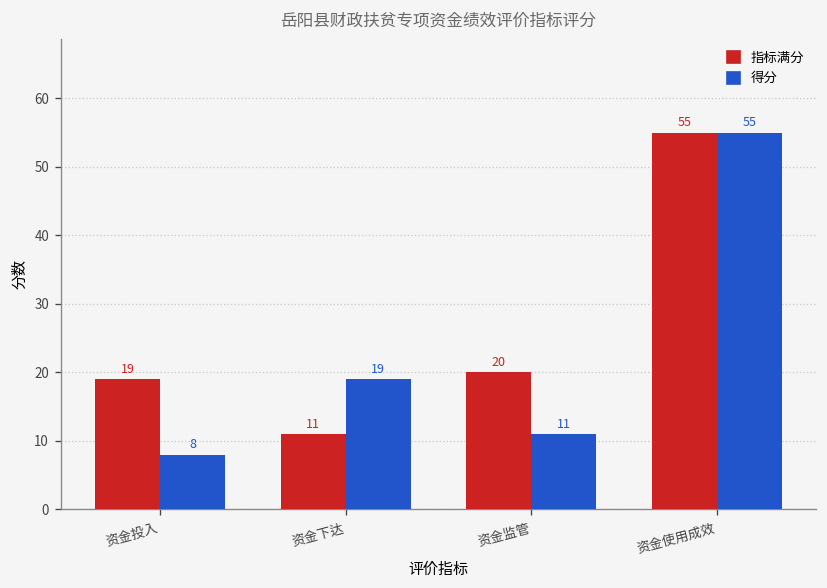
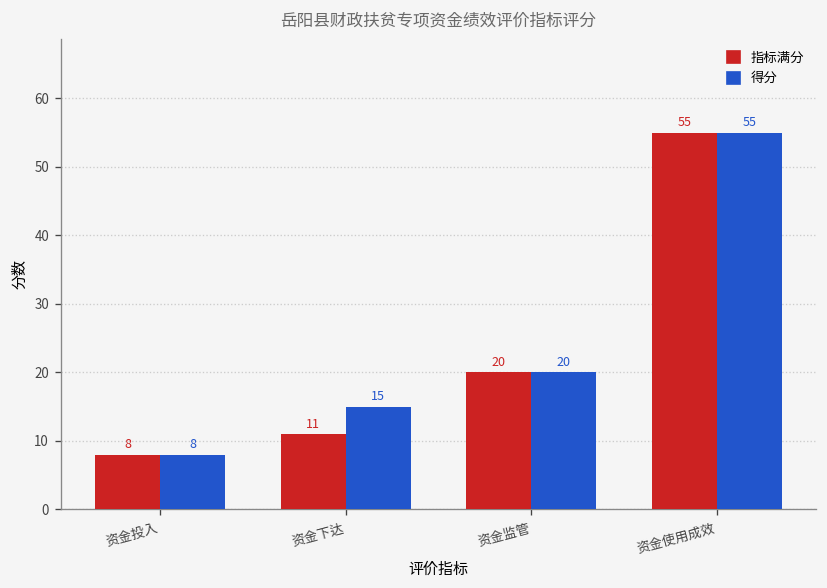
  {
    "指标满分": {
-     "资金投入": 19,
+     "资金投入": 8,
      "资金下达": 11,
      "资金监管": 20,
      "资金使用成效": 55
    },
    "得分": {
      "资金投入": 8,
-     "资金下达": 19,
-     "资金监管": 11,
+     "资金下达": 15,
+     "资金监管": 20,
      "资金使用成效": 55
    }
  }
